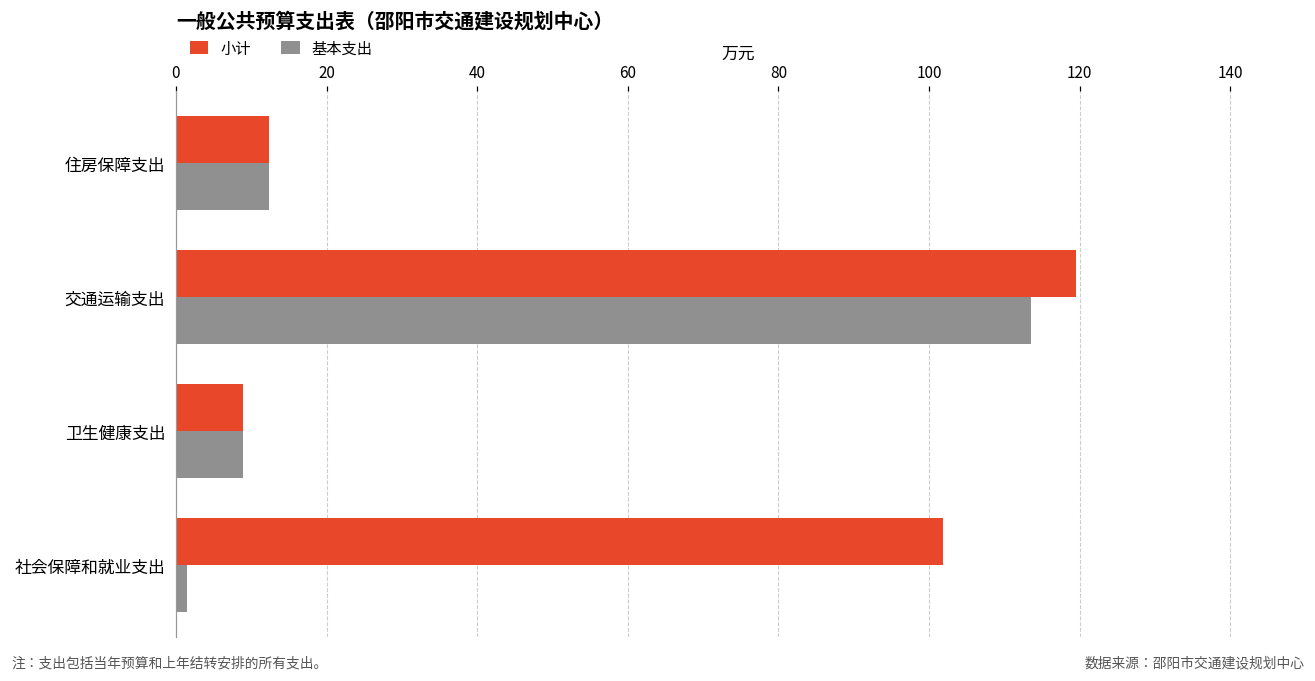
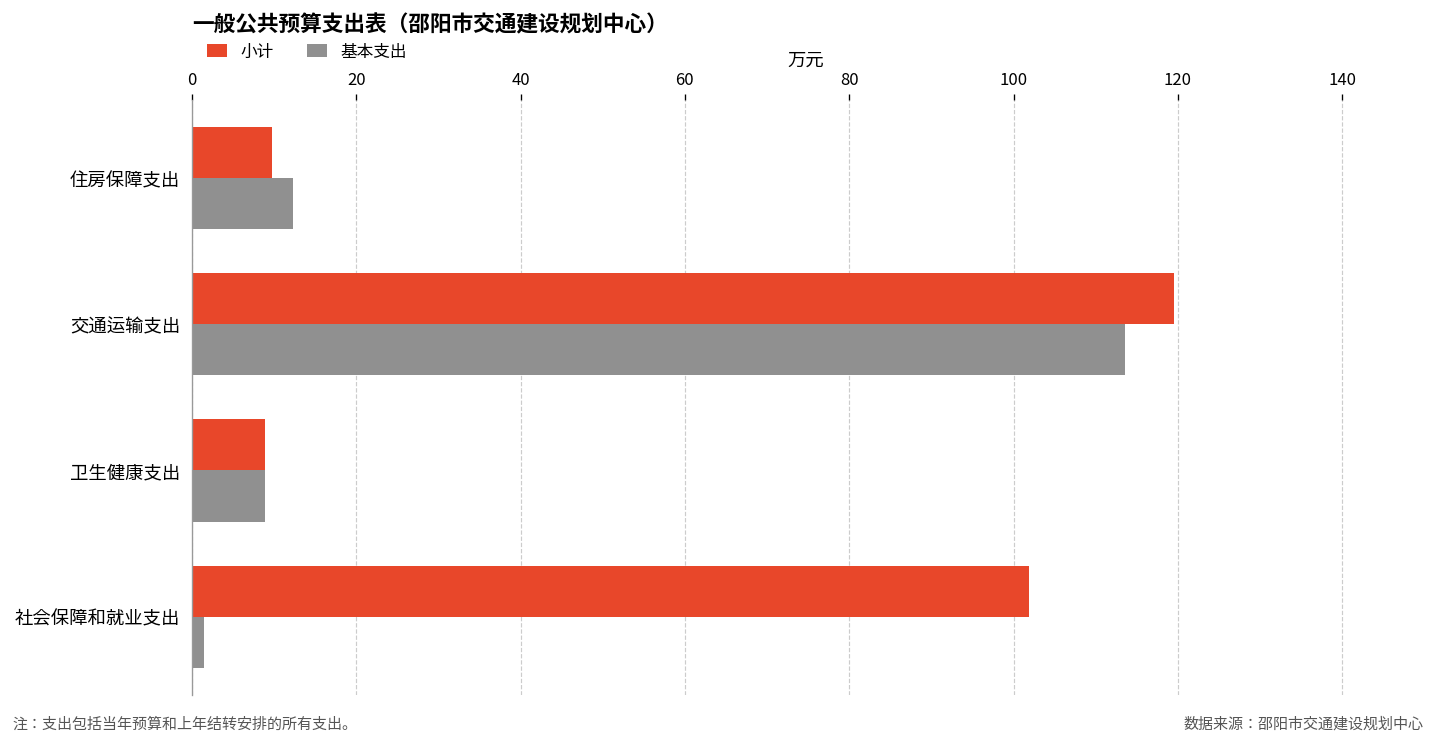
  {
    "小计": {
-     "住房保障支出": 12,
+     "住房保障支出": 10,
      "交通运输支出": 120,
      "卫生健康支出": 9,
      "社会保障和就业支出": 102
    },
    "基本支出": {
      "住房保障支出": 12,
      "交通运输支出": 114,
      "卫生健康支出": 9,
      "社会保障和就业支出": 2
    }
  }
